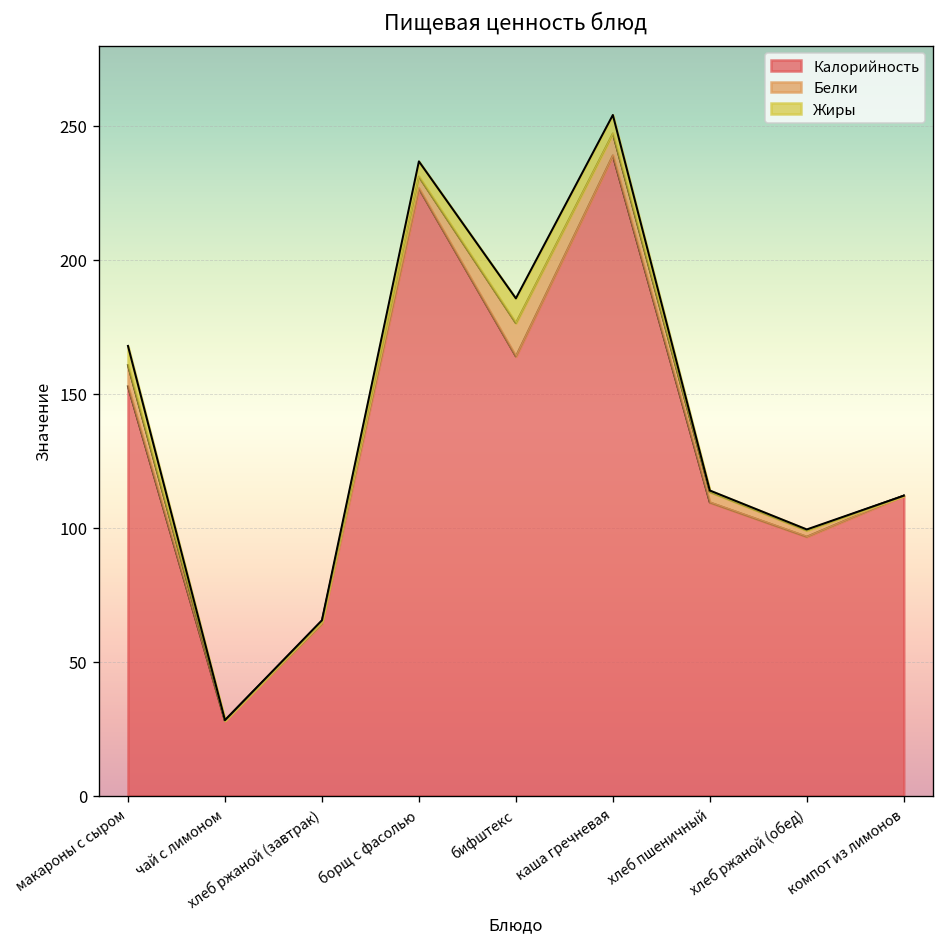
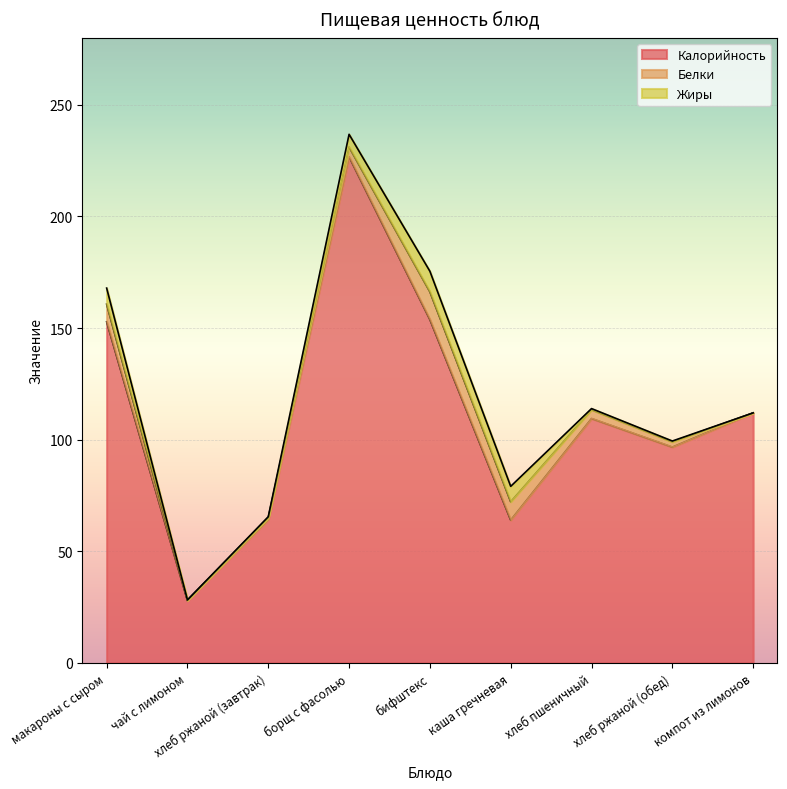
  {
    "Калорийность": {
      "макароны с сыром": 153,
      "борщ с фасолью": 227,
-     "бифштекс": 164,
-     "каша гречневая": 239,
+     "бифштекс": 154,
+     "каша гречневая": 64,
      "хлеб пшеничный": 110,
      "хлеб ржаной (обед)": 97
    }
  }
